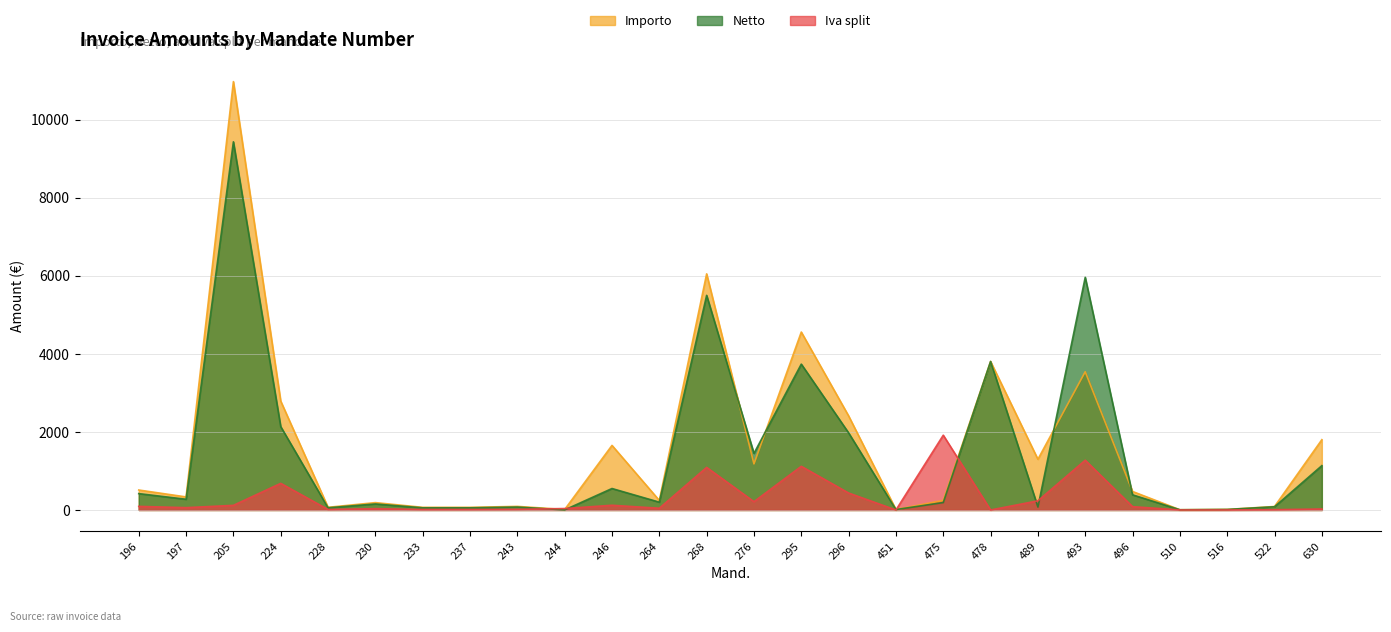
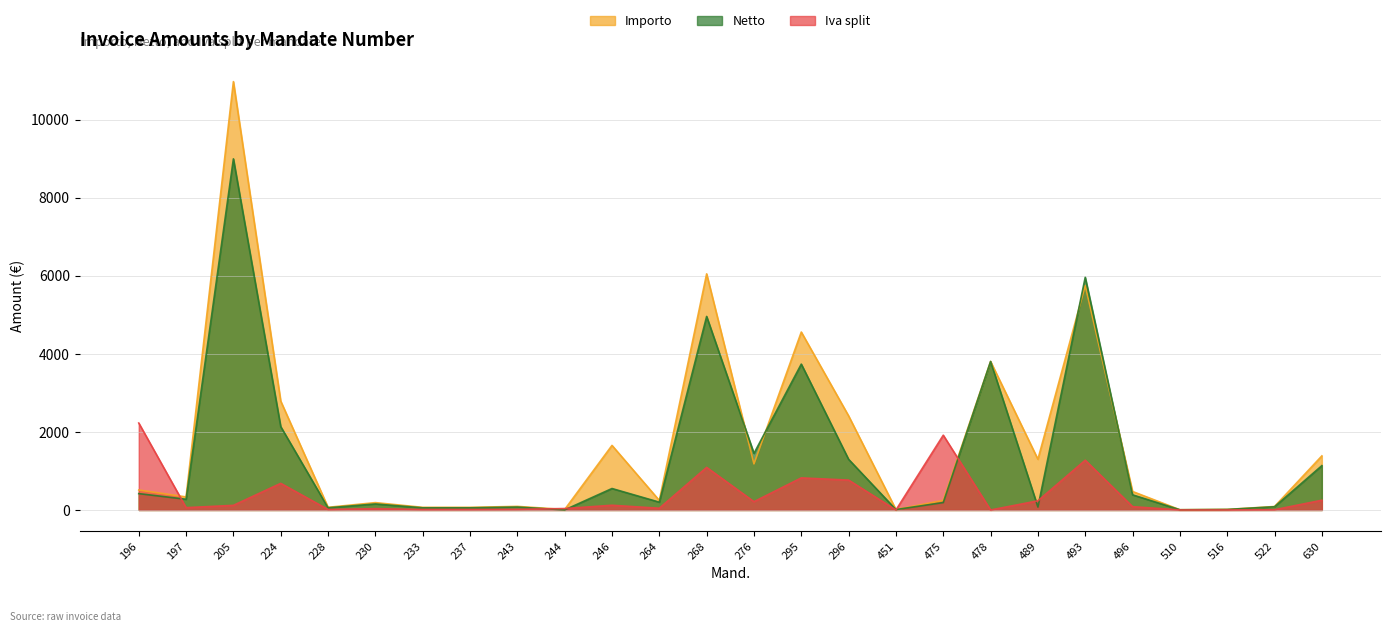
  {
    "Importo": {
      "196": 500,
      "205": 11000,
      "224": 2800,
      "246": 1700,
      "268": 6100,
      "276": 1200,
      "295": 4600,
      "296": 2400,
      "489": 1300,
-     "493": 3500,
+     "493": 5800,
      "496": 500,
-     "630": 1800
+     "630": 1400
    },
    "Netto": {
      "196": 400,
-     "205": 9400,
+     "205": 9000,
      "224": 2100,
      "246": 600,
-     "268": 5500,
+     "268": 5000,
      "276": 1500,
      "295": 3700,
-     "296": 2000,
+     "296": 1300,
      "489": 100,
      "493": 6000,
      "496": 400,
      "630": 1100
    },
    "Iva split": {
-     "196": 100,
+     "196": 2200,
      "197": 100,
      "205": 100,
      "224": 700,
      "230": 0,
      "246": 100,
      "264": 0,
      "268": 1100,
      "276": 200,
-     "295": 1100,
-     "296": 400,
+     "295": 800,
+     "296": 800,
      "475": 1900,
      "478": 0,
      "489": 200,
      "493": 1300,
      "496": 100,
      "522": 0,
-     "630": 0
+     "630": 200
    }
  }
